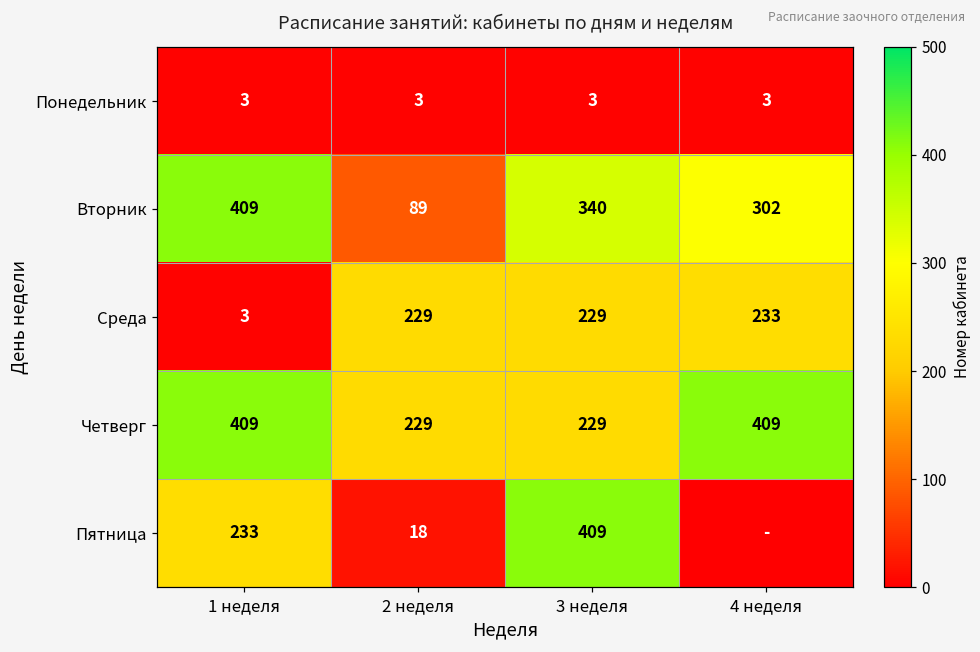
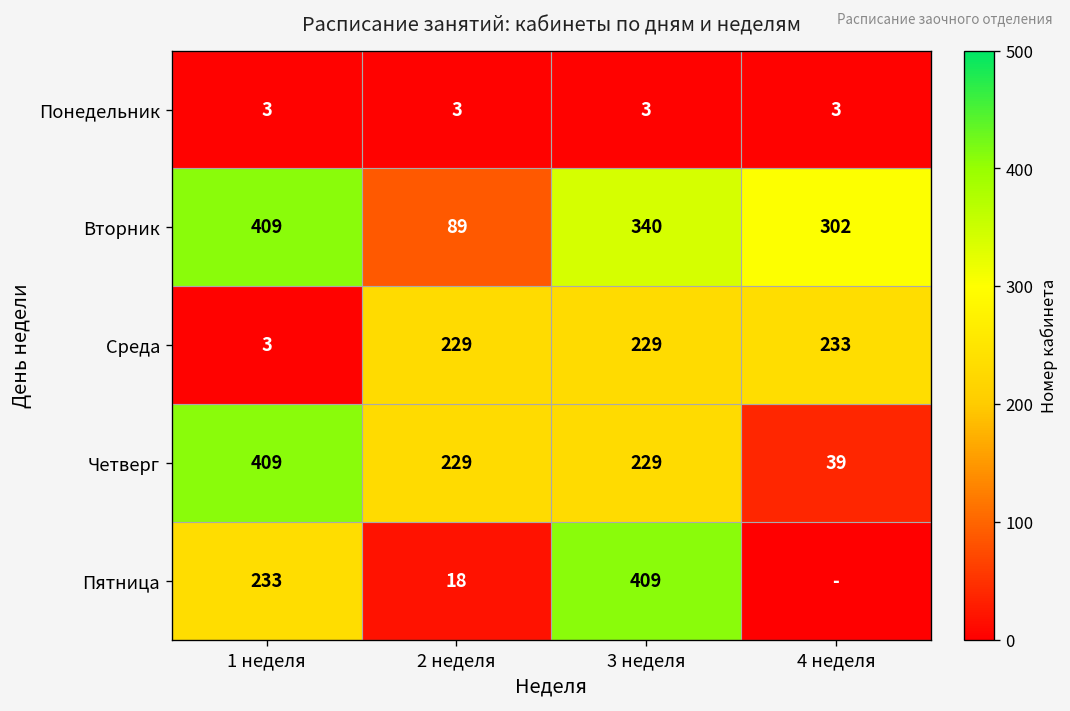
  {
    "Понедельник": {
      "1 неделя": 3,
      "2 неделя": 3,
      "3 неделя": 3,
      "4 неделя": 3
    },
    "Вторник": {
      "1 неделя": 409,
      "2 неделя": 89,
      "3 неделя": 340,
      "4 неделя": 302
    },
    "Среда": {
      "1 неделя": 3,
      "2 неделя": 229,
      "3 неделя": 229,
      "4 неделя": 233
    },
    "Четверг": {
      "1 неделя": 409,
      "2 неделя": 229,
      "3 неделя": 229,
-     "4 неделя": 409
+     "4 неделя": 39
    },
    "Пятница": {
      "1 неделя": 233,
      "2 неделя": 18,
      "3 неделя": 409
    }
  }
